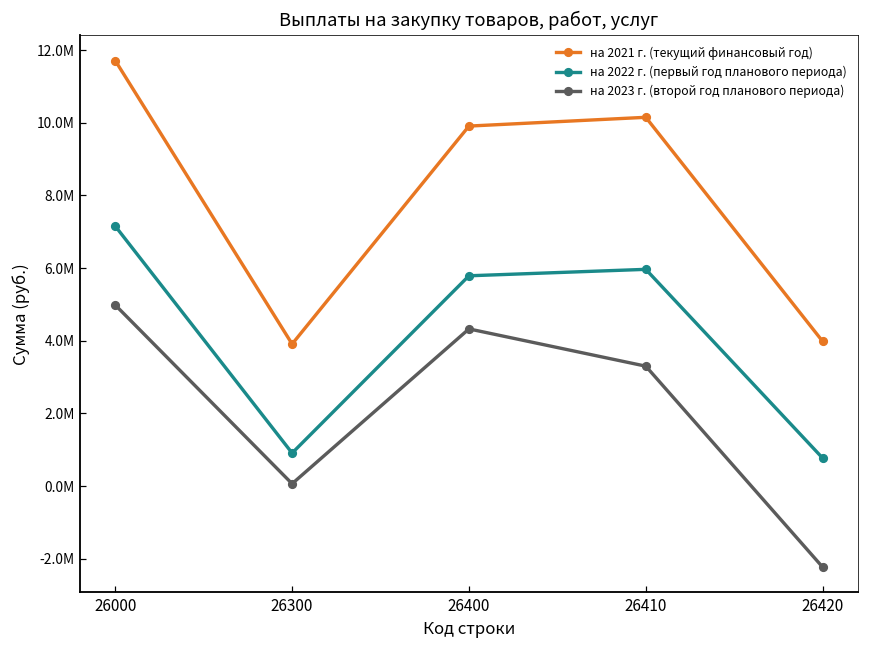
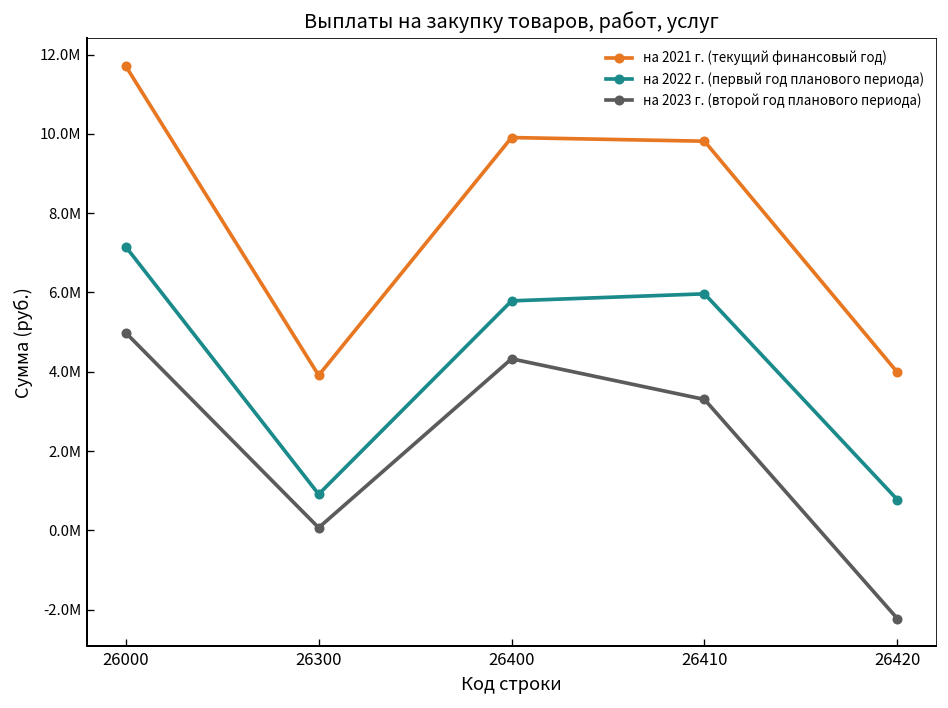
  {
    "на 2021 г. (текущий финансовый год)": {
      "26000": 11700000,
      "26300": 3900000,
      "26400": 9900000,
-     "26410": 10100000,
+     "26410": 9800000,
      "26420": 4000000
    },
    "на 2022 г. (первый год планового периода)": {
      "26000": 7200000,
      "26300": 900000,
      "26400": 5800000,
      "26410": 6000000,
      "26420": 800000
    },
    "на 2023 г. (второй год планового периода)": {
      "26000": 5000000,
      "26300": 100000,
      "26400": 4300000,
      "26410": 3300000,
      "26420": -2200000
    }
  }
